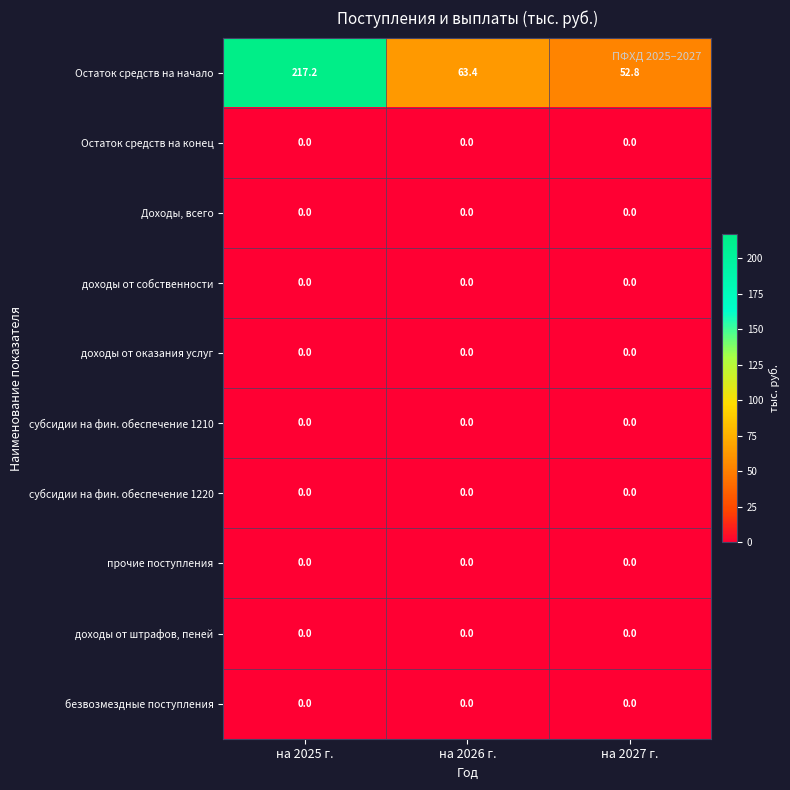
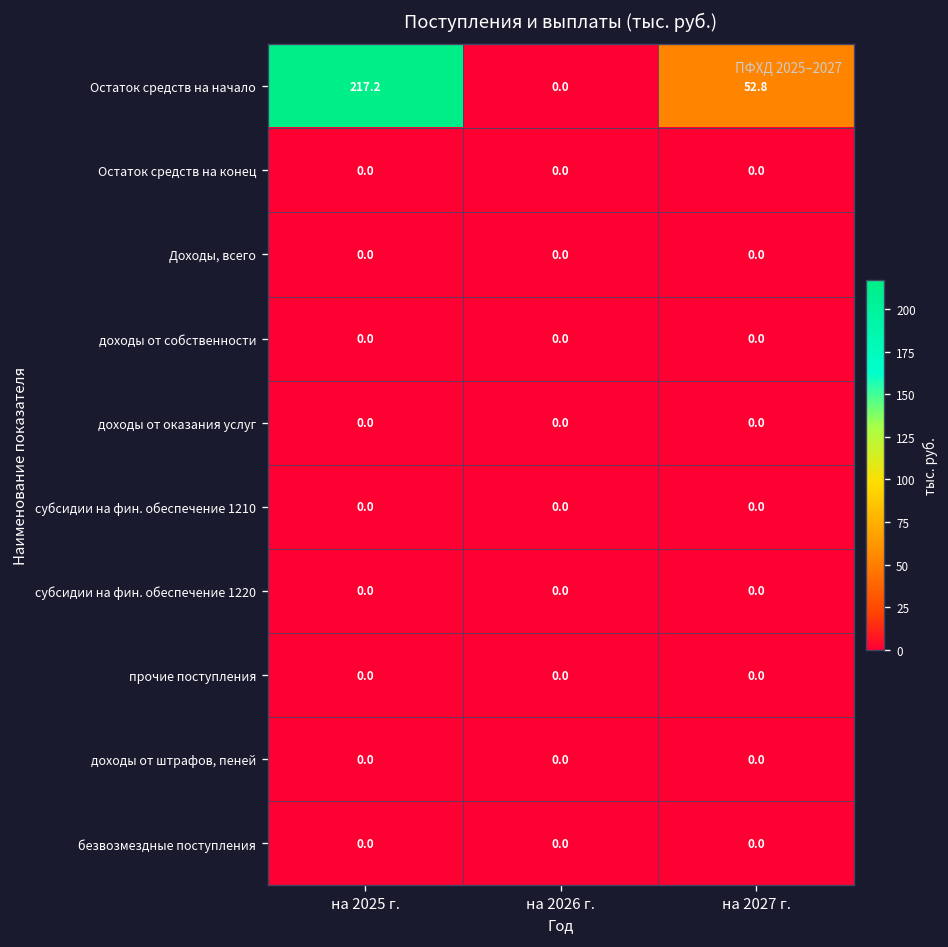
  {
    "Остаток средств на начало": {
      "на 2025 г.": 217.2,
-     "на 2026 г.": 63.4
+     "на 2026 г.": 0.0
    },
    "Остаток средств на конец": {
      "на 2025 г.": 0.0,
      "на 2026 г.": 0.0,
      "на 2027 г.": 0.0
    },
    "Доходы, всего": {
      "на 2025 г.": 0.0,
      "на 2026 г.": 0.0,
      "на 2027 г.": 0.0
    },
    "доходы от собственности": {
      "на 2025 г.": 0.0,
      "на 2026 г.": 0.0,
      "на 2027 г.": 0.0
    },
    "доходы от оказания услуг": {
      "на 2025 г.": 0.0,
      "на 2026 г.": 0.0,
      "на 2027 г.": 0.0
    },
    "субсидии на фин. обеспечение 1210": {
      "на 2025 г.": 0.0,
      "на 2026 г.": 0.0,
      "на 2027 г.": 0.0
    },
    "субсидии на фин. обеспечение 1220": {
      "на 2025 г.": 0.0,
      "на 2026 г.": 0.0,
      "на 2027 г.": 0.0
    },
    "прочие поступления": {
      "на 2025 г.": 0.0,
      "на 2026 г.": 0.0,
      "на 2027 г.": 0.0
    },
    "доходы от штрафов, пеней": {
      "на 2025 г.": 0.0,
      "на 2026 г.": 0.0,
      "на 2027 г.": 0.0
    },
    "безвозмездные поступления": {
      "на 2025 г.": 0.0,
      "на 2026 г.": 0.0,
      "на 2027 г.": 0.0
    }
  }
